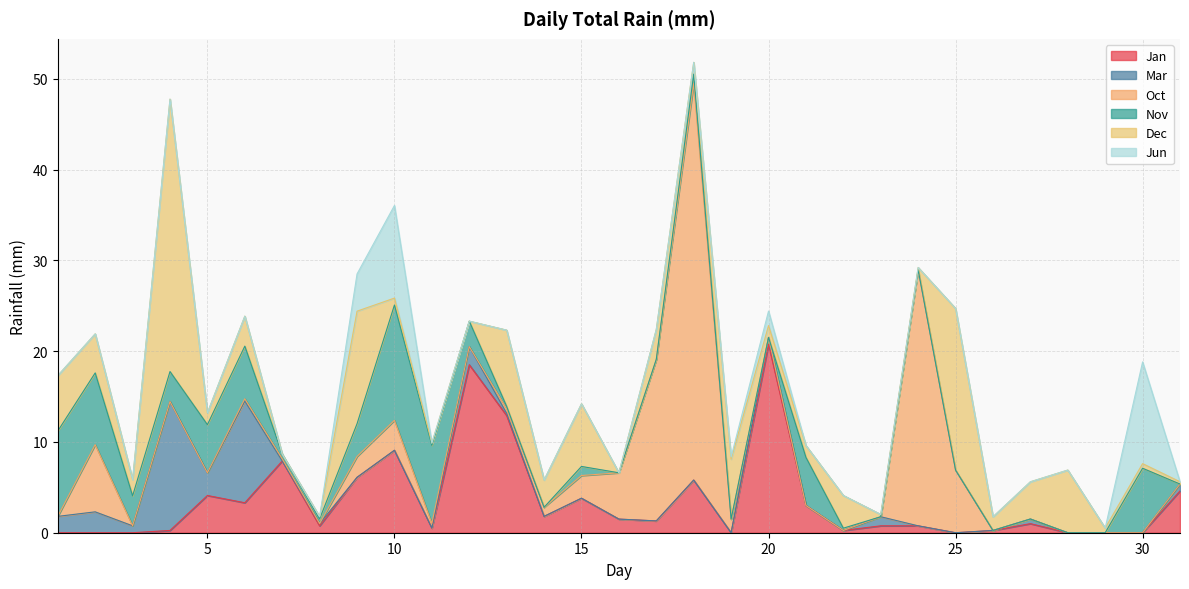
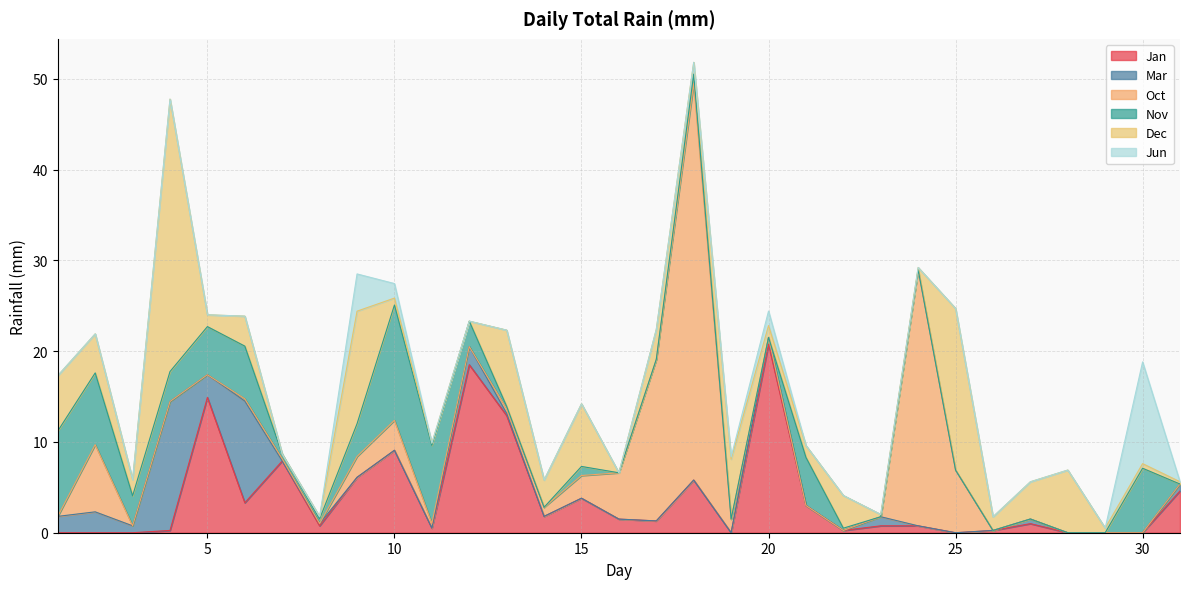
  {
    "Jan": {
-     "5": 4,
+     "5": 15,
      "20": 21
    },
    "Jun": {
-     "10": 10,
+     "10": 2,
      "20": 2,
      "30": 11
    }
  }
